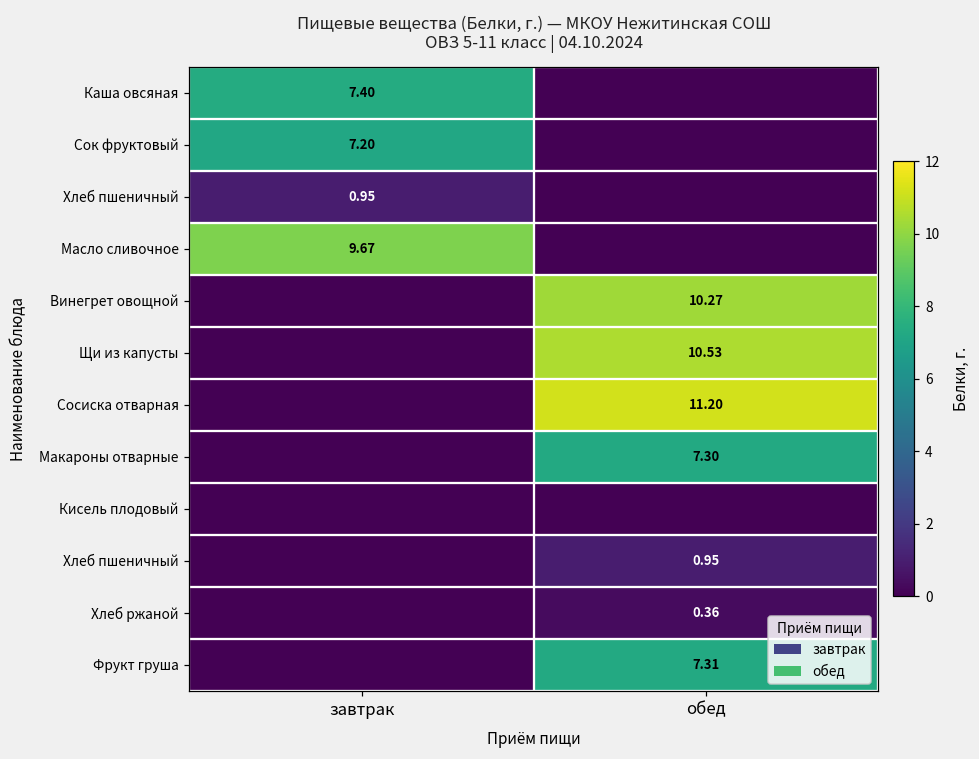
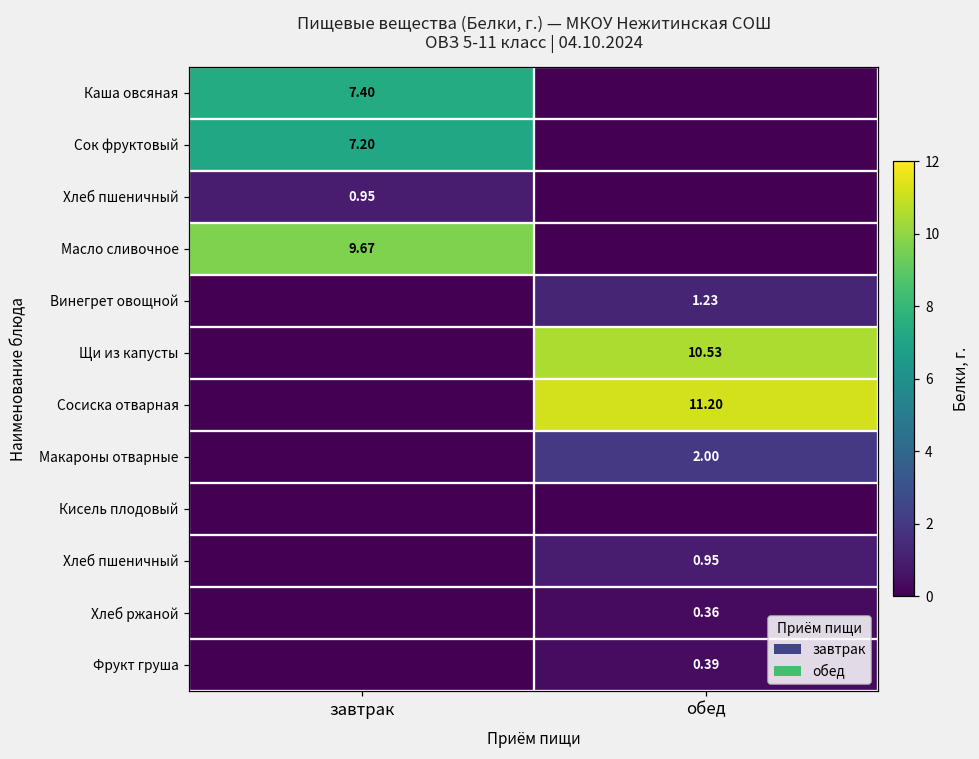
  {
    "Каша овсяная": {
      "завтрак": 7.40
    },
    "Сок фруктовый": {
      "завтрак": 7.20
    },
    "Масло сливочное": {
      "завтрак": 9.67
    },
    "Винегрет овощной": {
-     "обед": 10.27
+     "обед": 1.23
    },
    "Щи из капусты": {
      "обед": 10.53
    },
    "Сосиска отварная": {
      "обед": 11.20
    },
    "Макароны отварные": {
-     "обед": 7.30
+     "обед": 2.00
    },
    "Хлеб ржаной": {
      "обед": 0.36
    },
    "Фрукт груша": {
-     "обед": 7.31
+     "обед": 0.39
    }
  }
